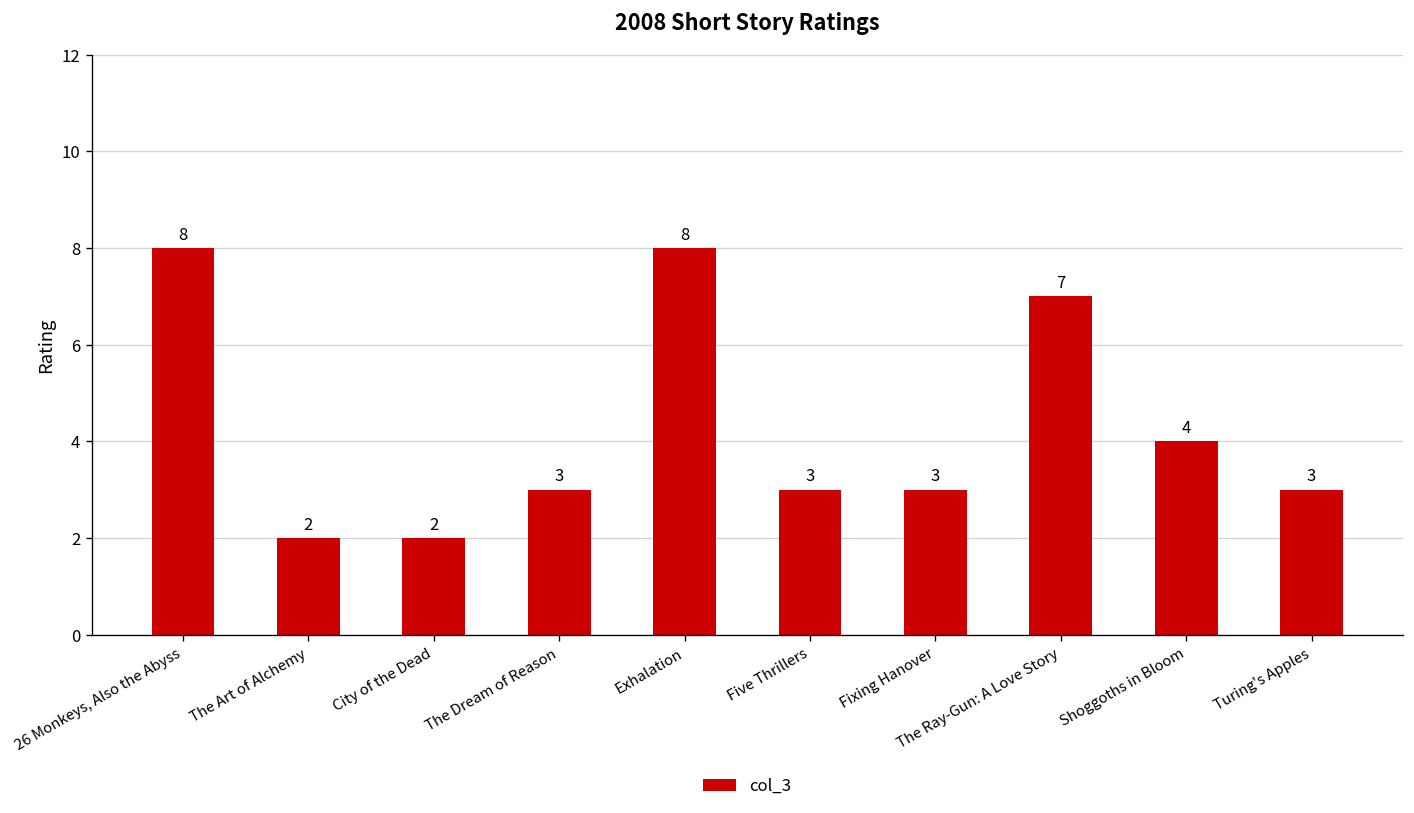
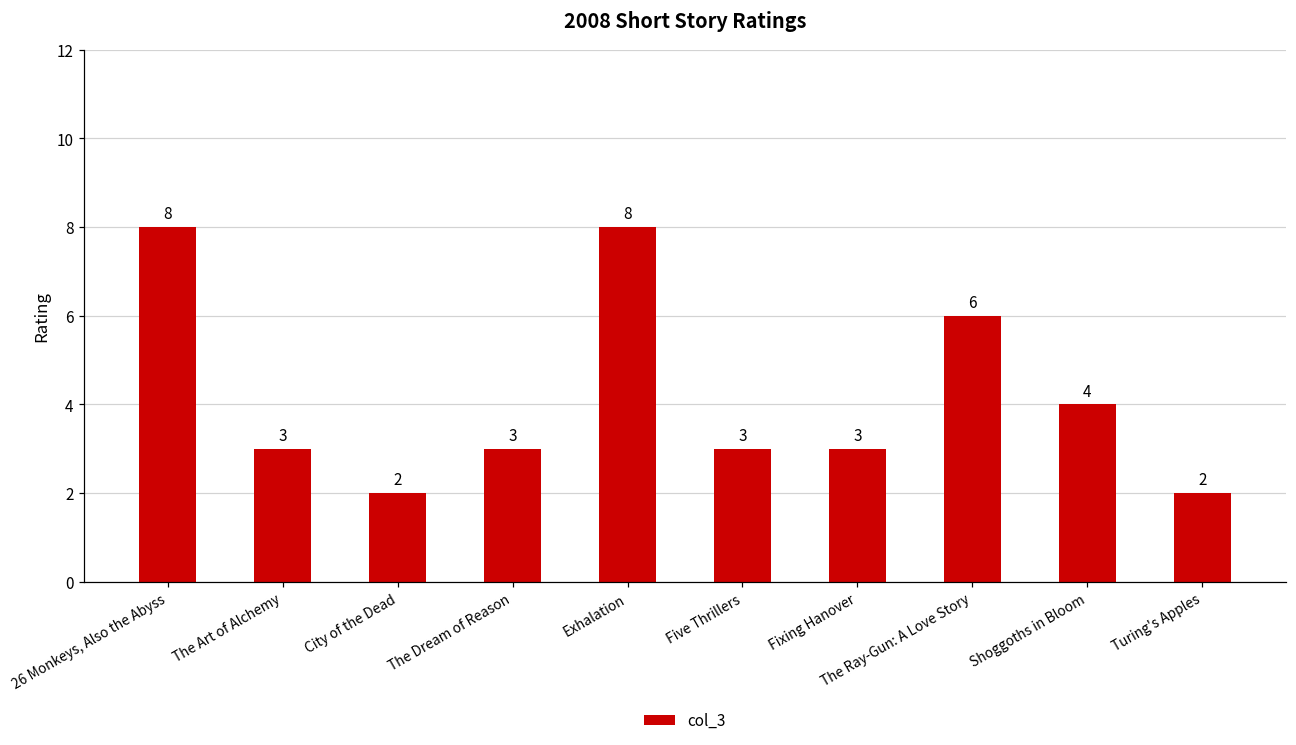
  {
    "26 Monkeys, Also the Abyss": 8,
-   "The Art of Alchemy": 2,
+   "The Art of Alchemy": 3,
    "City of the Dead": 2,
    "The Dream of Reason": 3,
    "Exhalation": 8,
    "Five Thrillers": 3,
    "Fixing Hanover": 3,
-   "The Ray-Gun: A Love Story": 7,
+   "The Ray-Gun: A Love Story": 6,
    "Shoggoths in Bloom": 4,
-   "Turing's Apples": 3
+   "Turing's Apples": 2
  }
